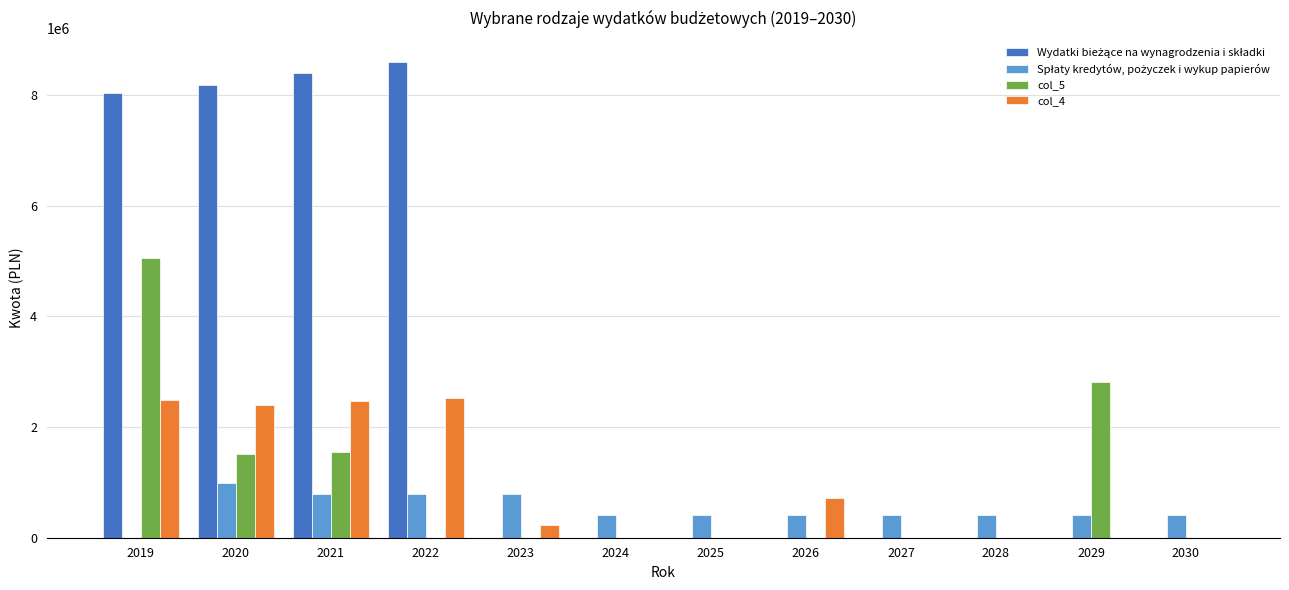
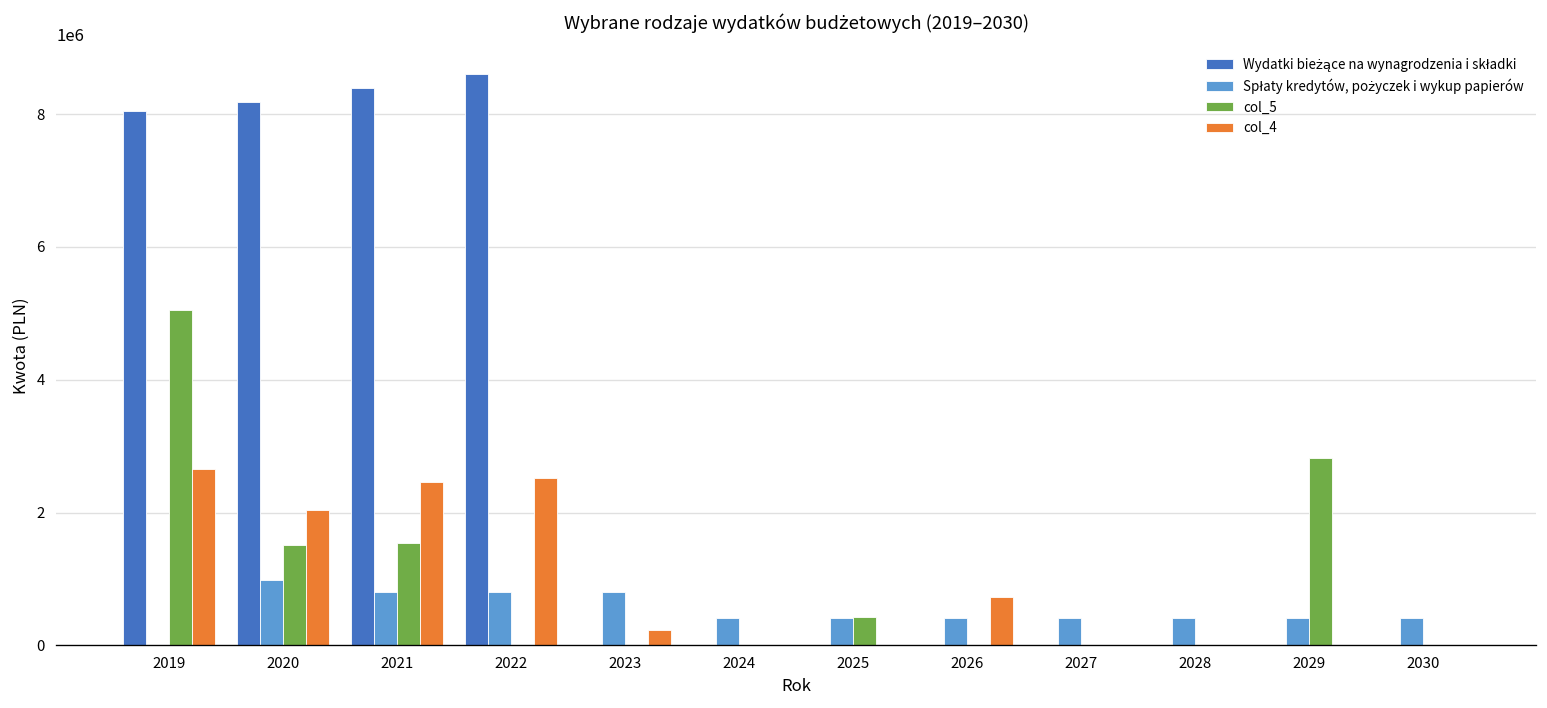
  {
    "col_5": {
      "2019": 5100000,
      "2020": 1500000,
      "2021": 1500000,
      "2022": 0,
      "2023": 0,
      "2024": 0,
-     "2025": 0,
+     "2025": 400000,
      "2026": 0,
      "2027": 0,
      "2028": 0,
      "2029": 2800000,
      "2030": 0
    },
    "col_4": {
-     "2019": 2500000,
-     "2020": 2400000,
+     "2019": 2700000,
+     "2020": 2000000,
      "2021": 2500000,
      "2022": 2500000,
      "2023": 200000,
      "2024": 0,
      "2025": 0,
      "2026": 700000,
      "2027": 0,
      "2028": 0,
      "2029": 0,
      "2030": 0
    }
  }
